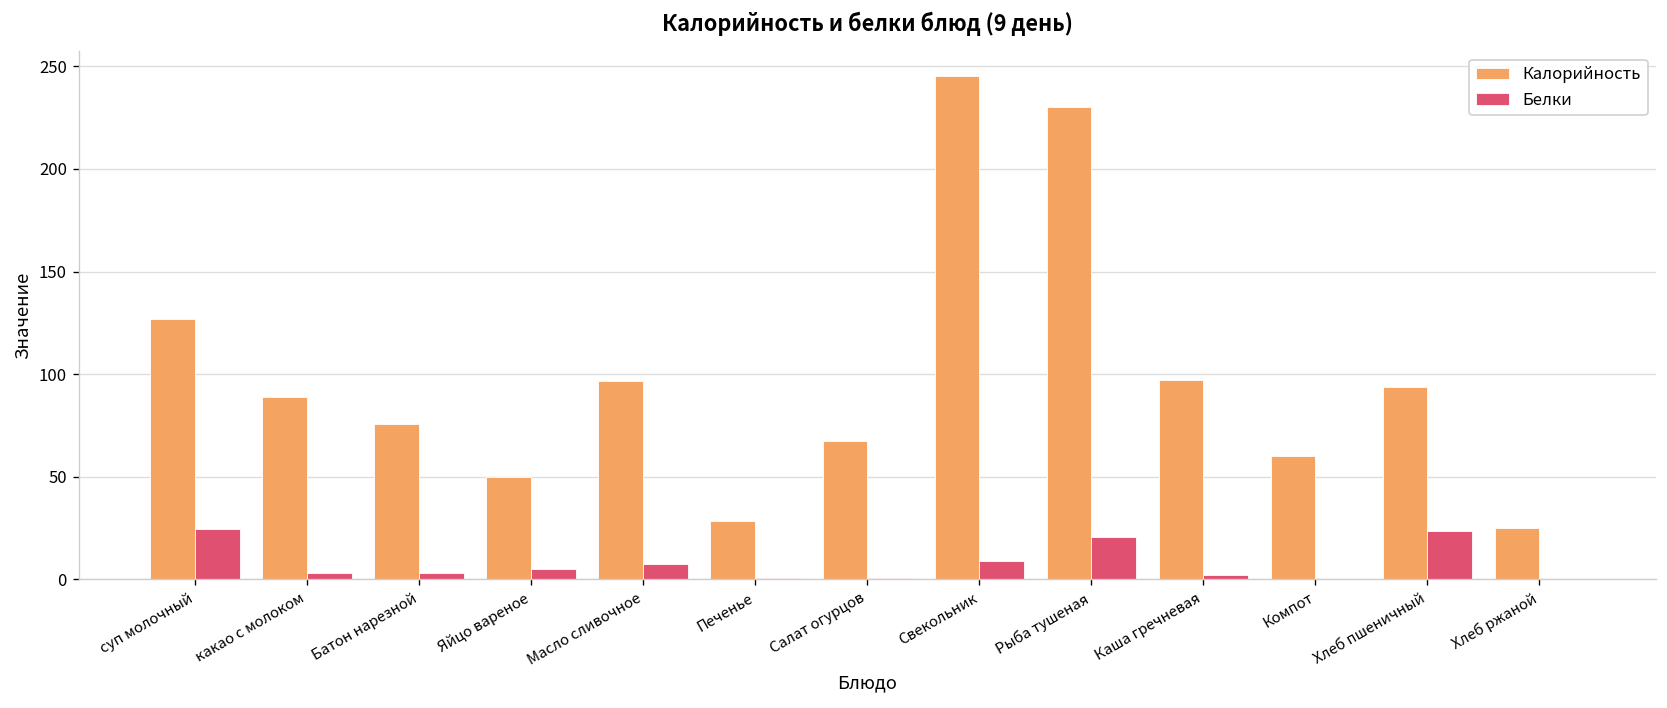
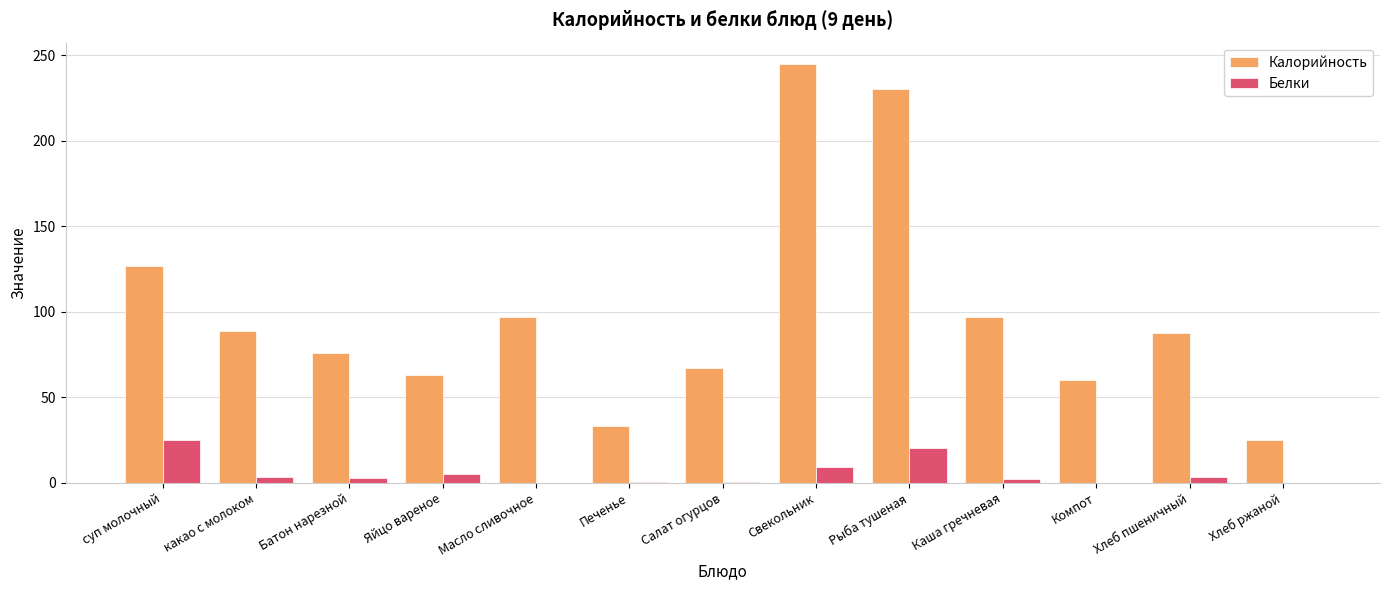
  {
    "Калорийность": {
      "суп молочный": 127,
      "какао с молоком": 89,
      "Батон нарезной": 76,
-     "Яйцо вареное": 50,
+     "Яйцо вареное": 63,
      "Масло сливочное": 97,
-     "Печенье": 28,
+     "Печенье": 33,
      "Салат огурцов": 67,
      "Свекольник": 245,
      "Рыба тушеная": 230,
      "Каша гречневая": 97,
      "Компот": 60,
-     "Хлеб пшеничный": 94,
+     "Хлеб пшеничный": 88,
      "Хлеб ржаной": 25
    },
    "Белки": {
      "суп молочный": 25,
      "какао с молоком": 3,
      "Батон нарезной": 3,
      "Яйцо вареное": 5,
-     "Масло сливочное": 7,
+     "Масло сливочное": 0,
      "Свекольник": 9,
      "Рыба тушеная": 20,
      "Каша гречневая": 2,
-     "Хлеб пшеничный": 24
+     "Хлеб пшеничный": 3
    }
  }
